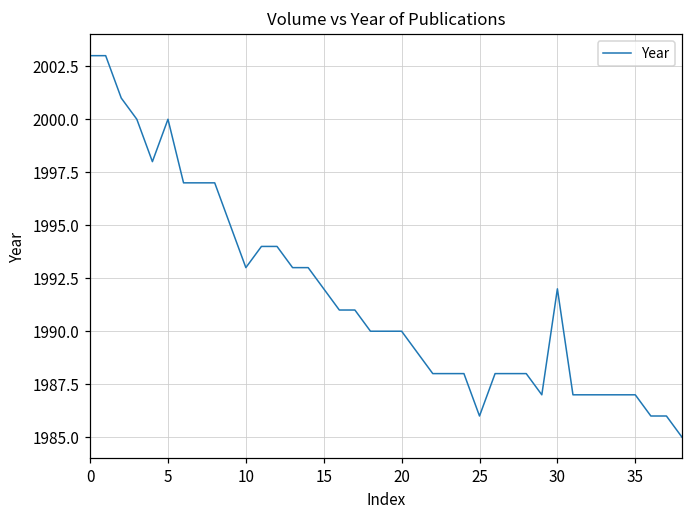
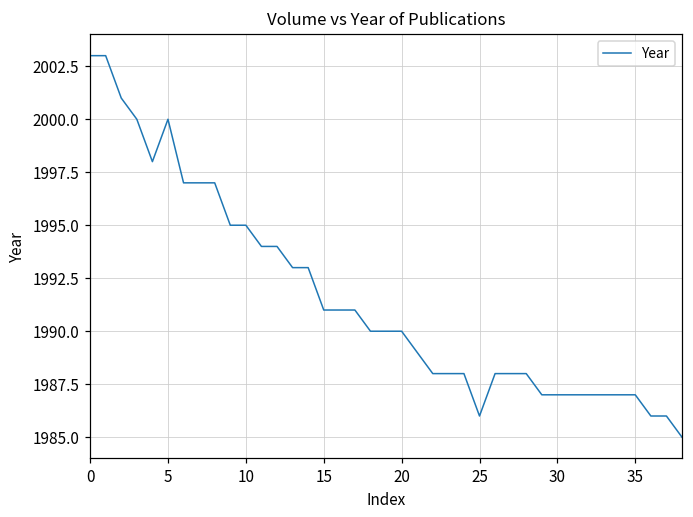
  {
    "0": 2003,
    "5": 2000,
-   "10": 1993,
-   "15": 1992,
+   "10": 1995,
+   "15": 1991,
    "20": 1990,
    "25": 1986,
-   "30": 1992,
+   "30": 1987,
    "35": 1987
  }
